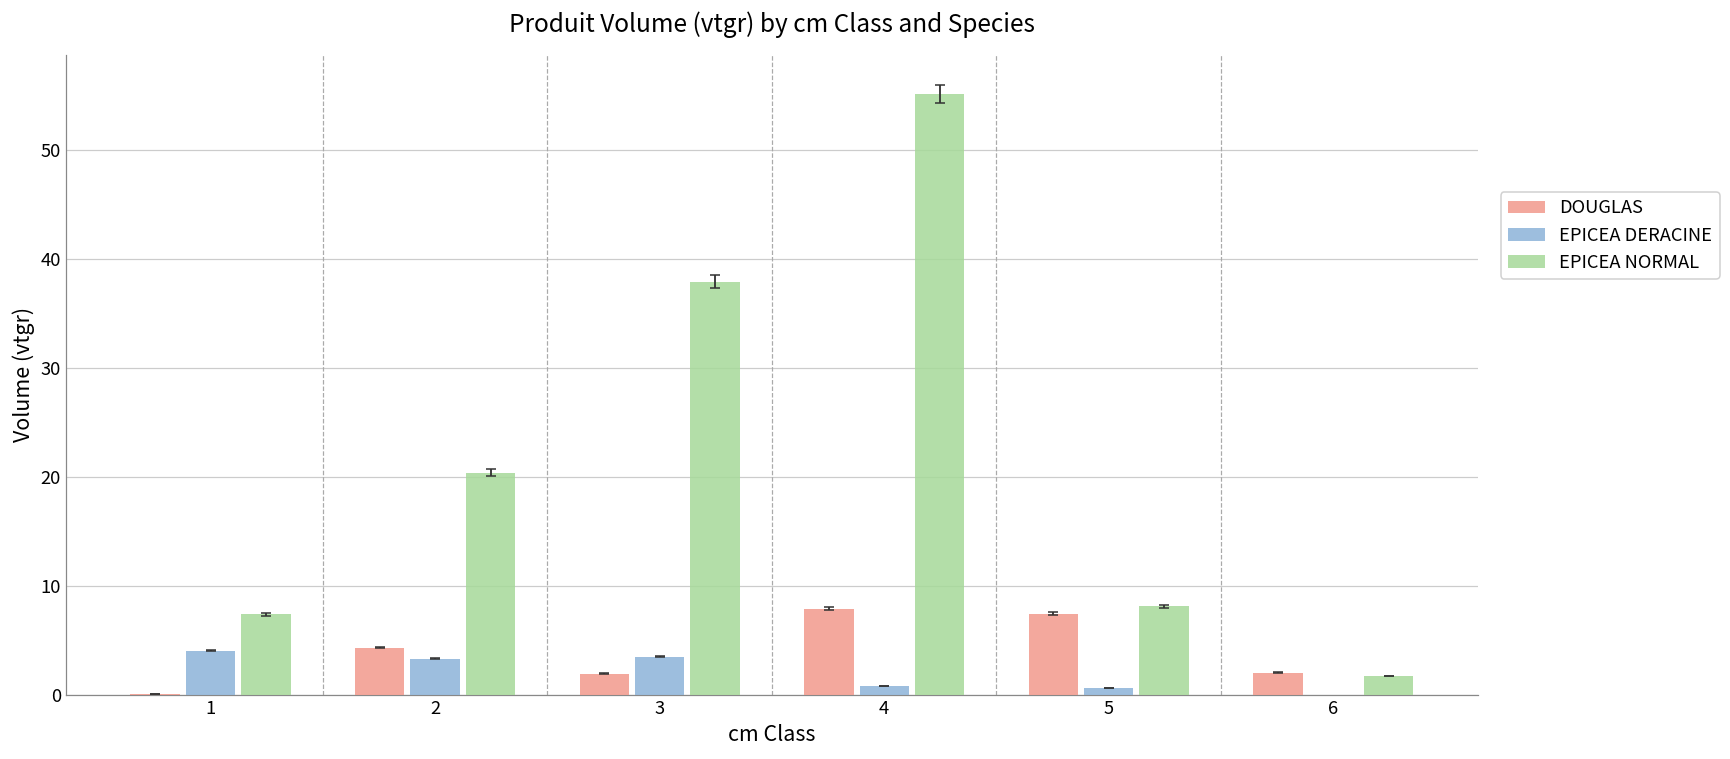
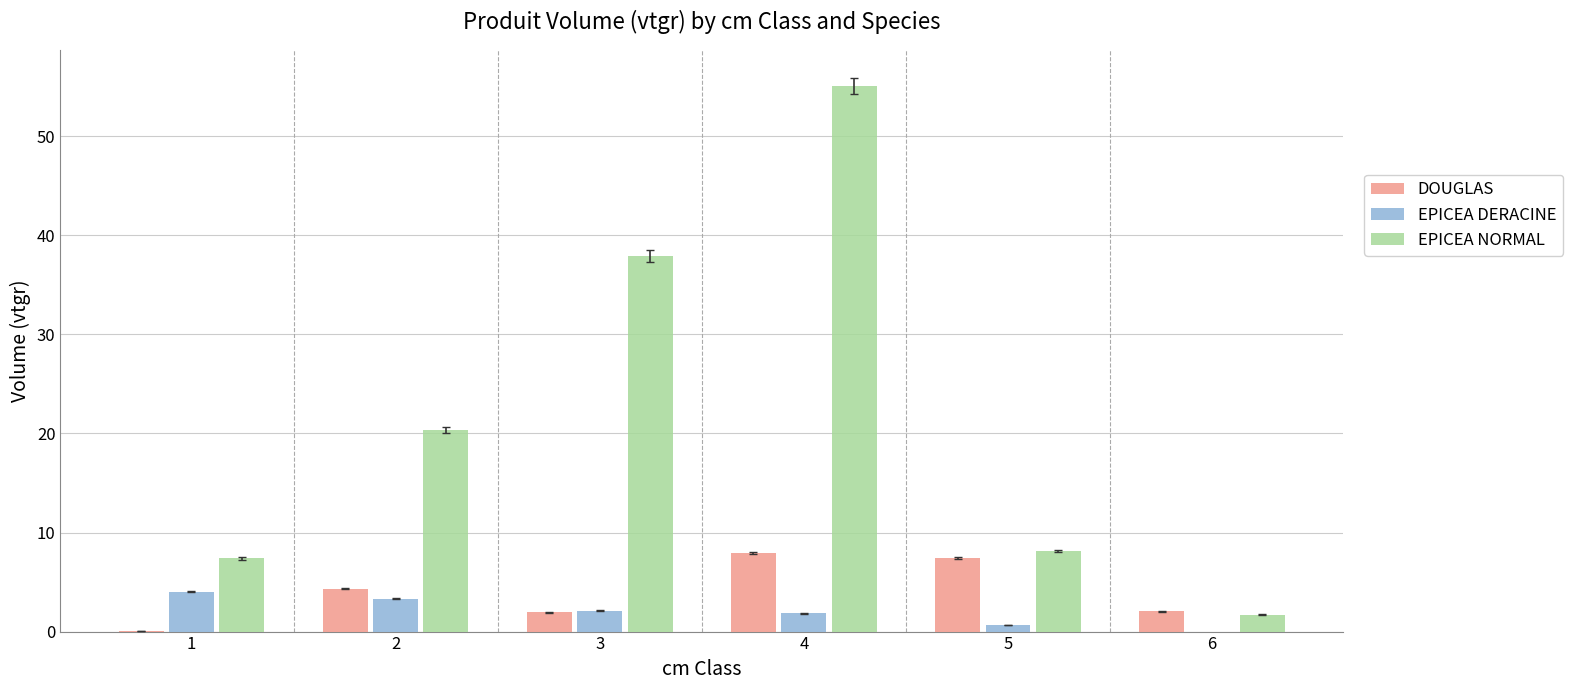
  {
    "DOUGLAS": {
      "2": 4,
      "3": 2,
      "4": 8,
      "5": 7,
      "6": 2
    },
    "EPICEA DERACINE": {
      "1": 4,
      "2": 3,
-     "3": 3,
-     "4": 1,
+     "3": 2,
+     "4": 2,
      "5": 1,
      "6": 0
    },
    "EPICEA NORMAL": {
      "1": 7,
      "2": 20,
      "3": 38,
      "4": 55,
      "5": 8,
      "6": 2
    }
  }
